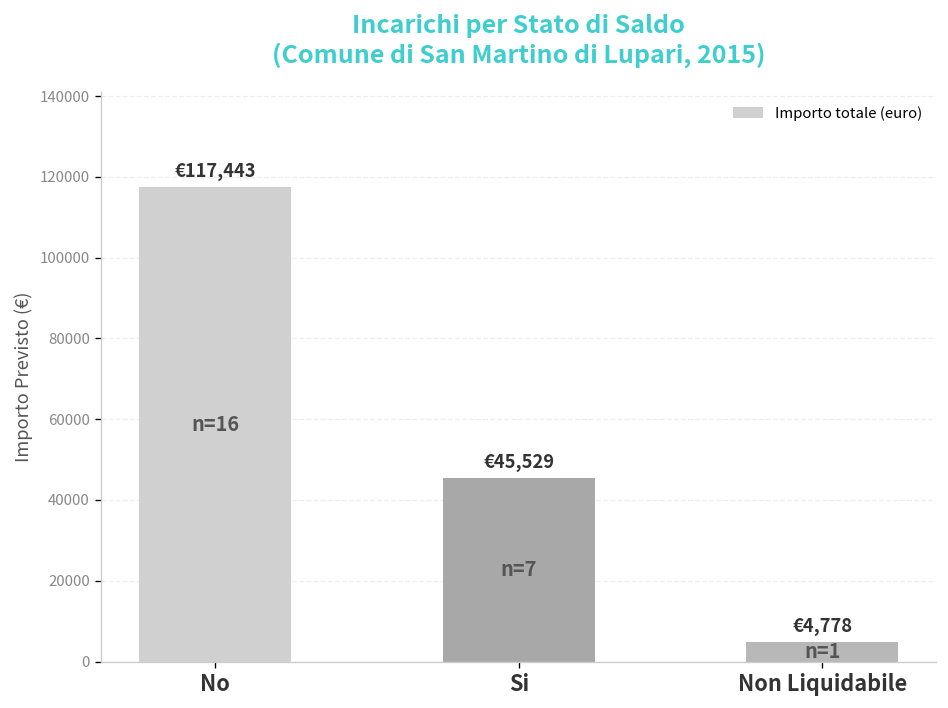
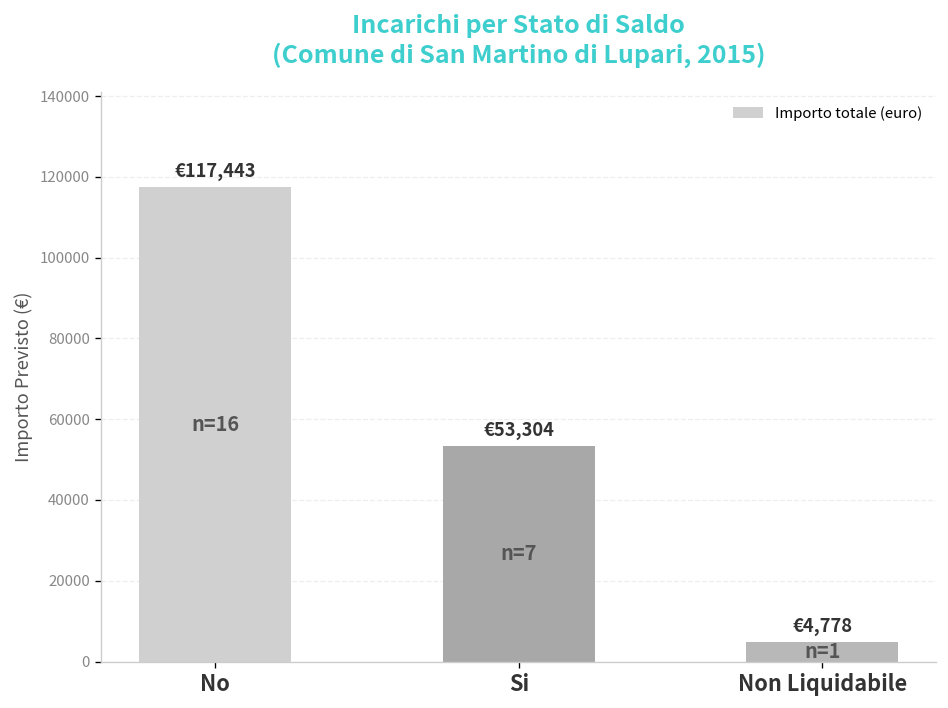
  {
    "No": "€117,443",
-   "Si": "€45,529",
+   "Si": "€53,304",
    "Non Liquidabile": "€4,778"
  }
